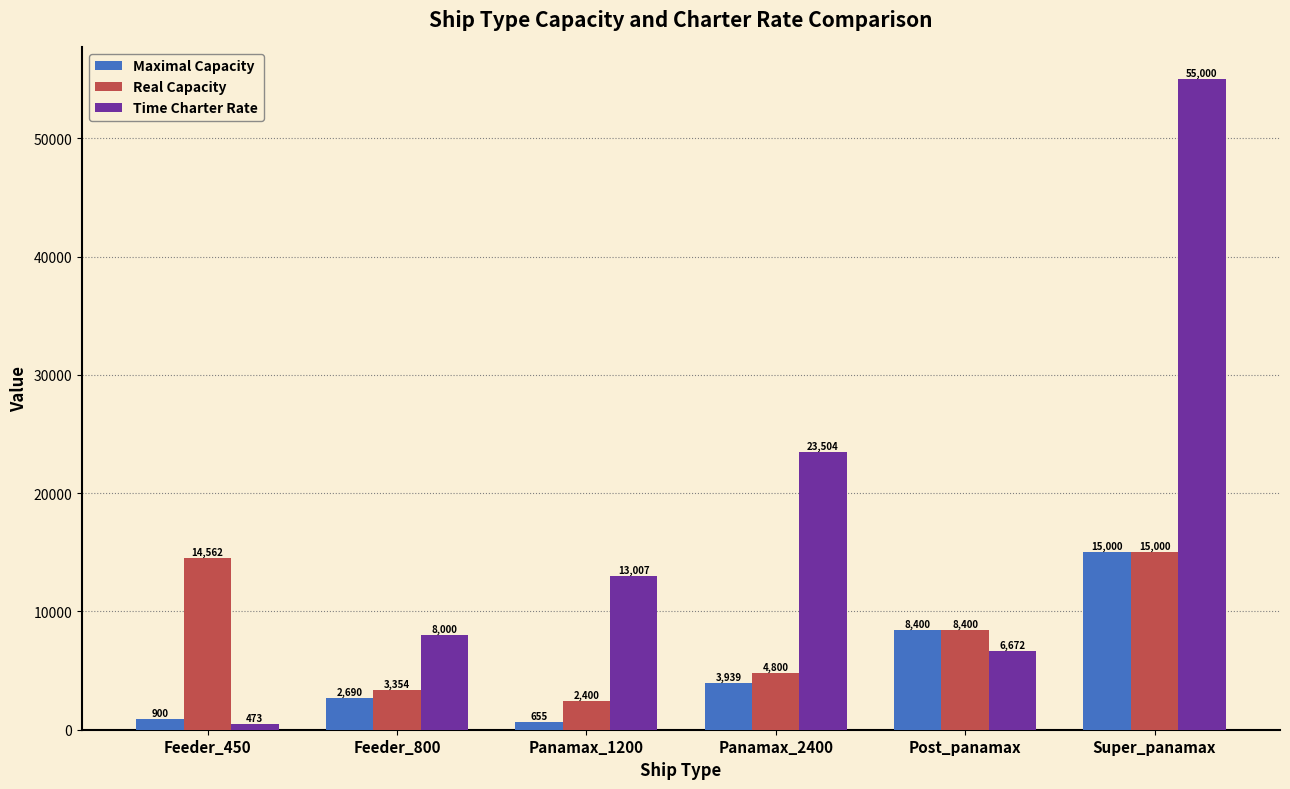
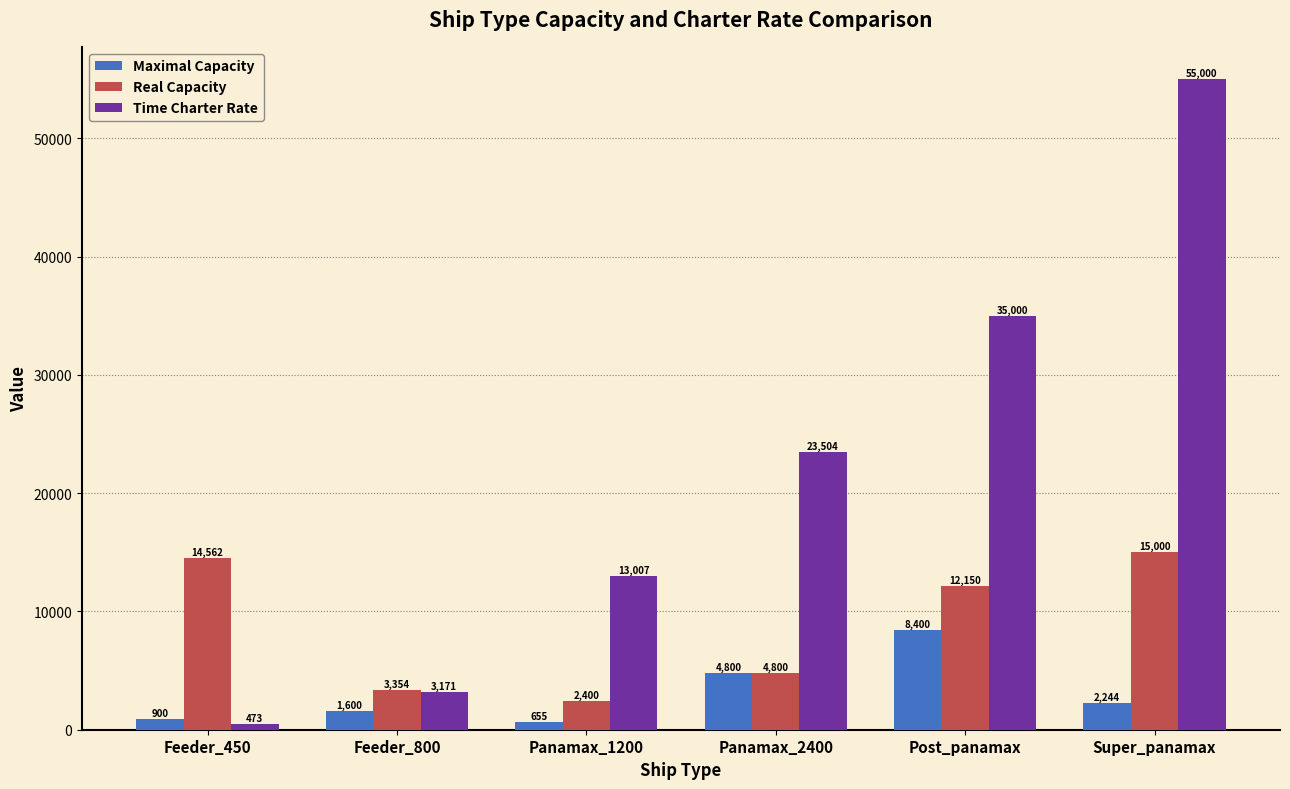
  {
    "Maximal Capacity": {
      "Feeder_450": "900",
-     "Feeder_800": "2,690",
+     "Feeder_800": "1,600",
      "Panamax_1200": "655",
-     "Panamax_2400": "3,939",
+     "Panamax_2400": "4,800",
      "Post_panamax": "8,400",
-     "Super_panamax": "15,000"
+     "Super_panamax": "2,244"
    },
    "Real Capacity": {
      "Feeder_450": "14,562",
      "Feeder_800": "3,354",
      "Panamax_1200": "2,400",
      "Panamax_2400": "4,800",
-     "Post_panamax": "8,400",
+     "Post_panamax": "12,150",
      "Super_panamax": "15,000"
    },
    "Time Charter Rate": {
      "Feeder_450": "473",
-     "Feeder_800": "8,000",
+     "Feeder_800": "3,171",
      "Panamax_1200": "13,007",
      "Panamax_2400": "23,504",
-     "Post_panamax": "6,672",
+     "Post_panamax": "35,000",
      "Super_panamax": "55,000"
    }
  }
